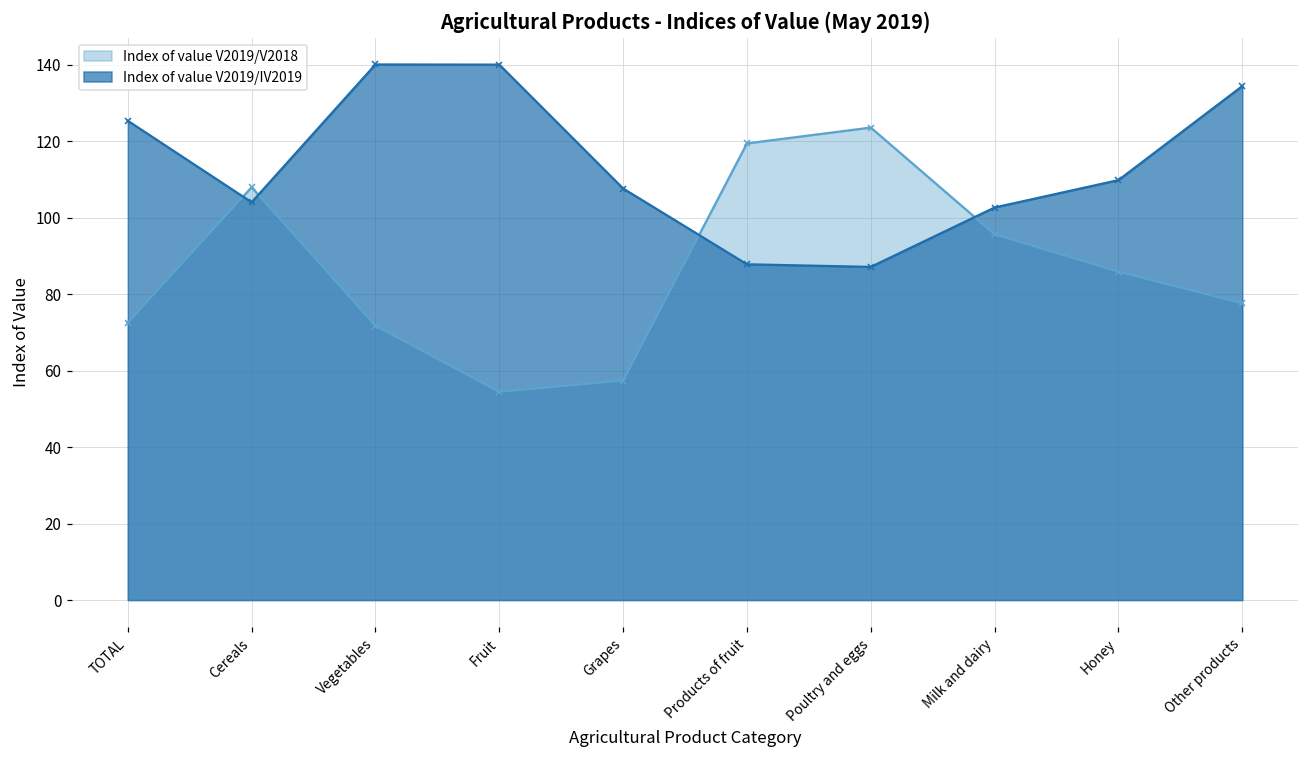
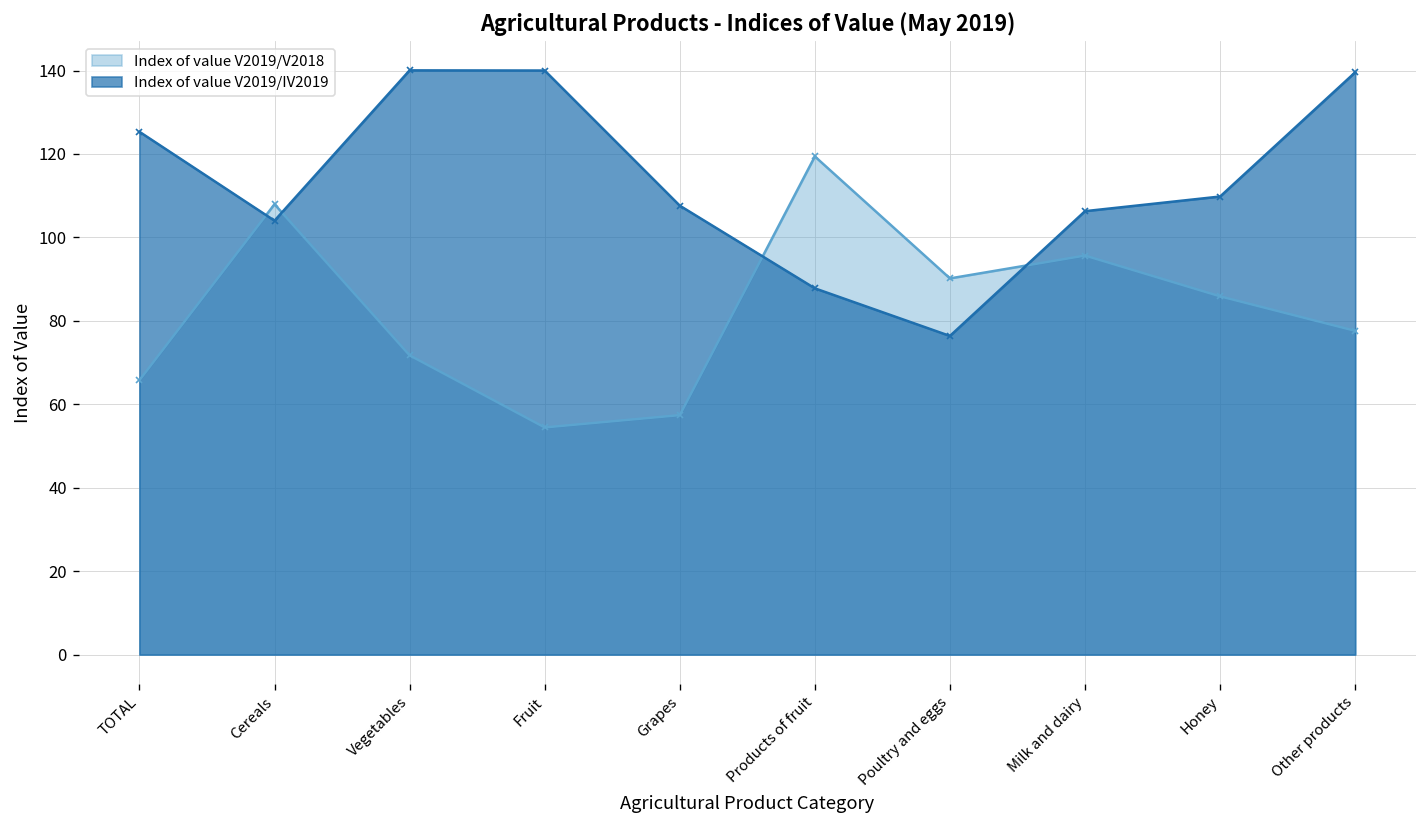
  {
    "Index of value V2019/V2018": {
-     "TOTAL": 73,
+     "TOTAL": 66,
      "Cereals": 108,
      "Vegetables": 72,
      "Fruit": 54,
      "Grapes": 57,
      "Products of fruit": 119,
-     "Poultry and eggs": 124,
+     "Poultry and eggs": 90,
      "Milk and dairy": 96,
      "Honey": 86,
      "Other products": 78
    },
    "Index of value V2019/IV2019": {
      "TOTAL": 125,
      "Cereals": 104,
      "Vegetables": 140,
      "Fruit": 140,
      "Grapes": 108,
      "Products of fruit": 88,
-     "Poultry and eggs": 87,
-     "Milk and dairy": 103,
+     "Poultry and eggs": 76,
+     "Milk and dairy": 106,
      "Honey": 110,
-     "Other products": 134
+     "Other products": 140
    }
  }
